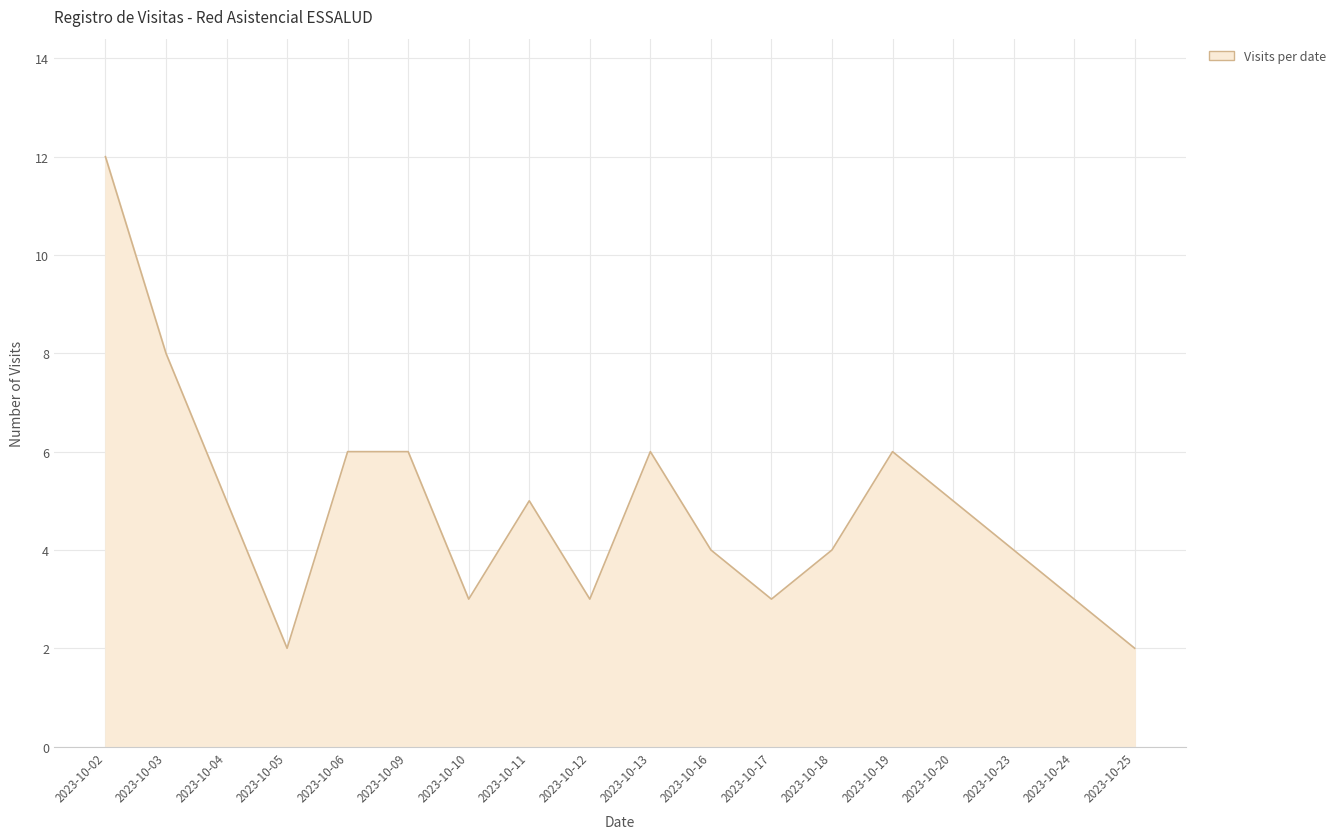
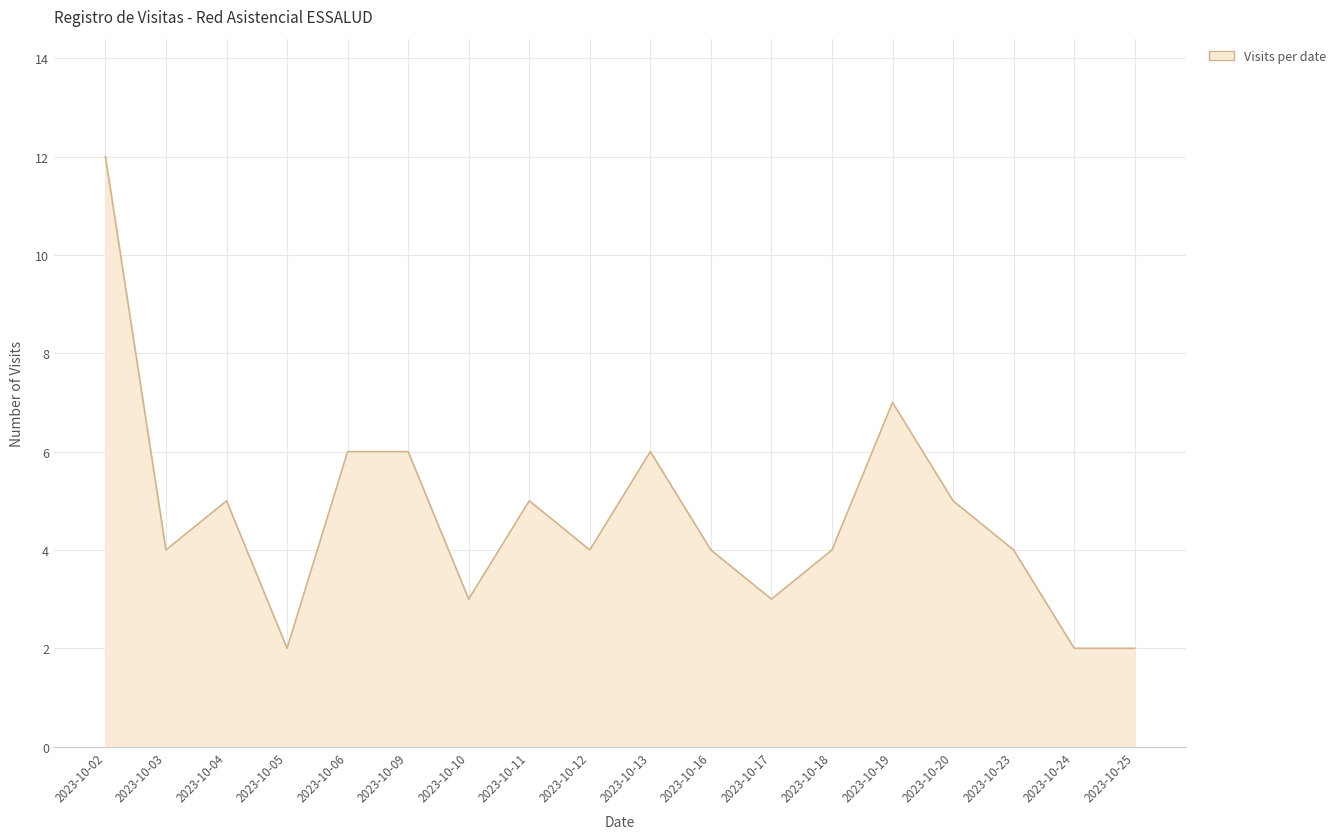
  {
    "2023-10-02": 12,
-   "2023-10-03": 8,
+   "2023-10-03": 4,
    "2023-10-04": 5,
    "2023-10-05": 2,
    "2023-10-06": 6,
    "2023-10-09": 6,
    "2023-10-10": 3,
    "2023-10-11": 5,
-   "2023-10-12": 3,
+   "2023-10-12": 4,
    "2023-10-13": 6,
    "2023-10-16": 4,
    "2023-10-17": 3,
    "2023-10-18": 4,
-   "2023-10-19": 6,
+   "2023-10-19": 7,
    "2023-10-20": 5,
    "2023-10-23": 4,
-   "2023-10-24": 3,
+   "2023-10-24": 2,
    "2023-10-25": 2
  }
